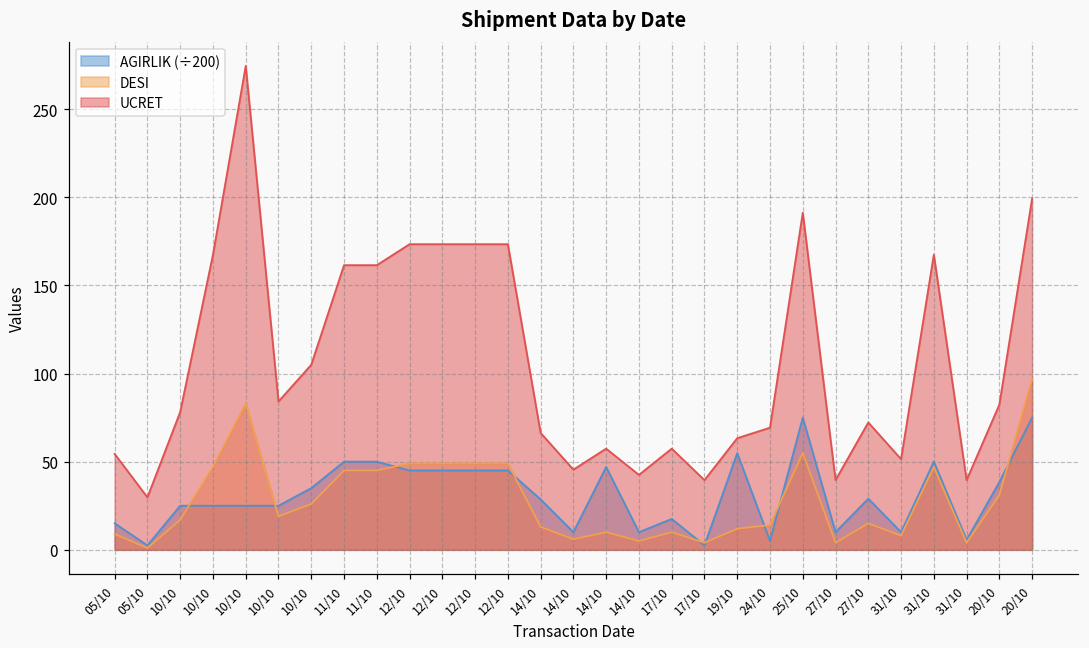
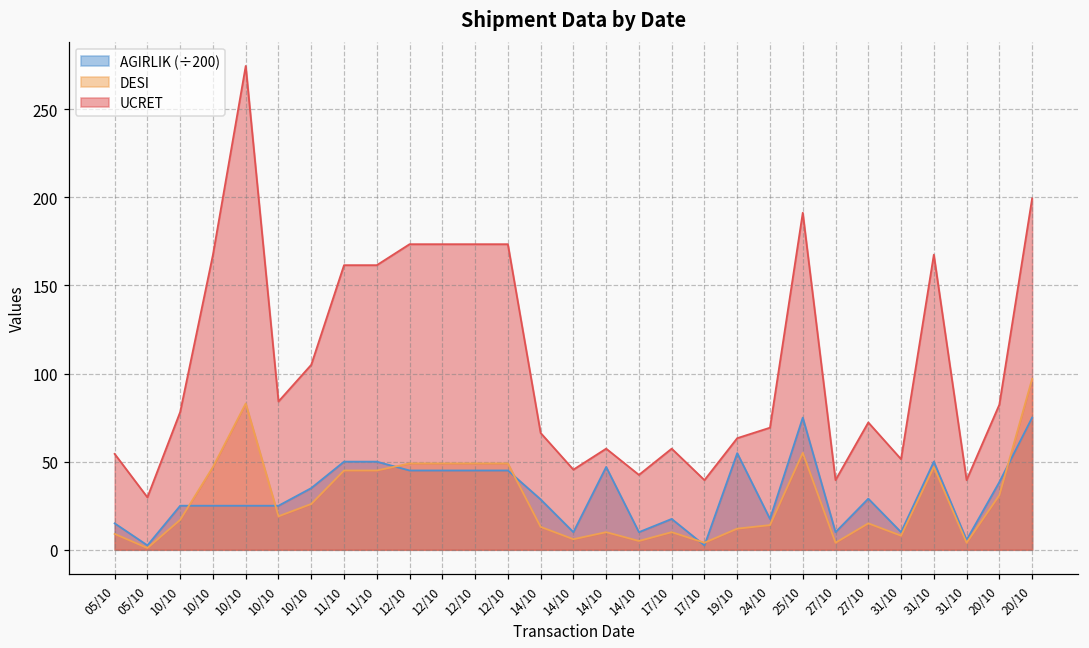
  {
    "AGIRLIK (÷200)": {
      "19/10": 55,
-     "24/10": 5,
+     "24/10": 18,
      "25/10": 75
    }
  }
